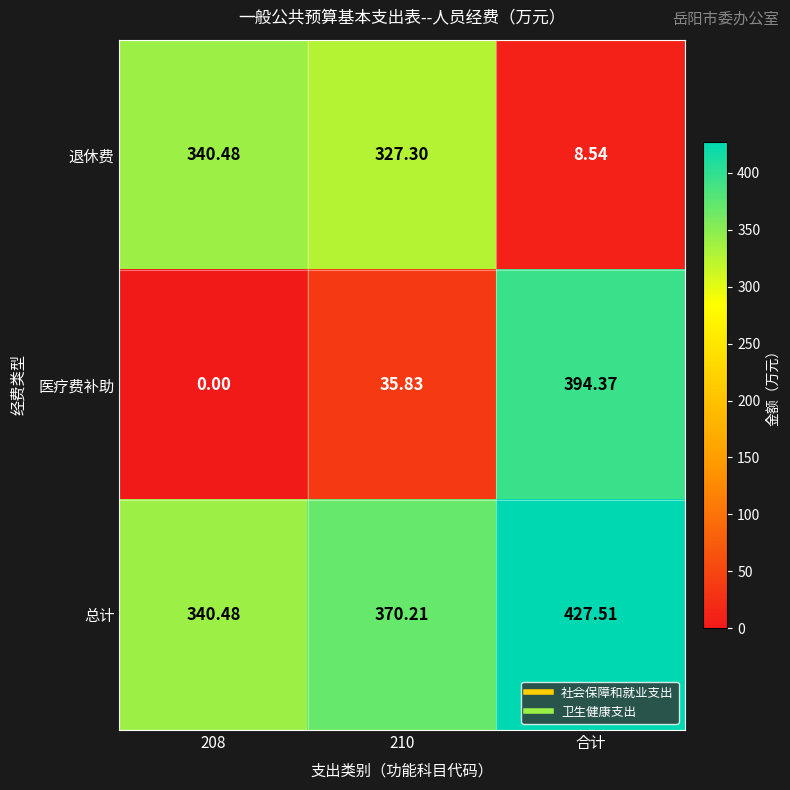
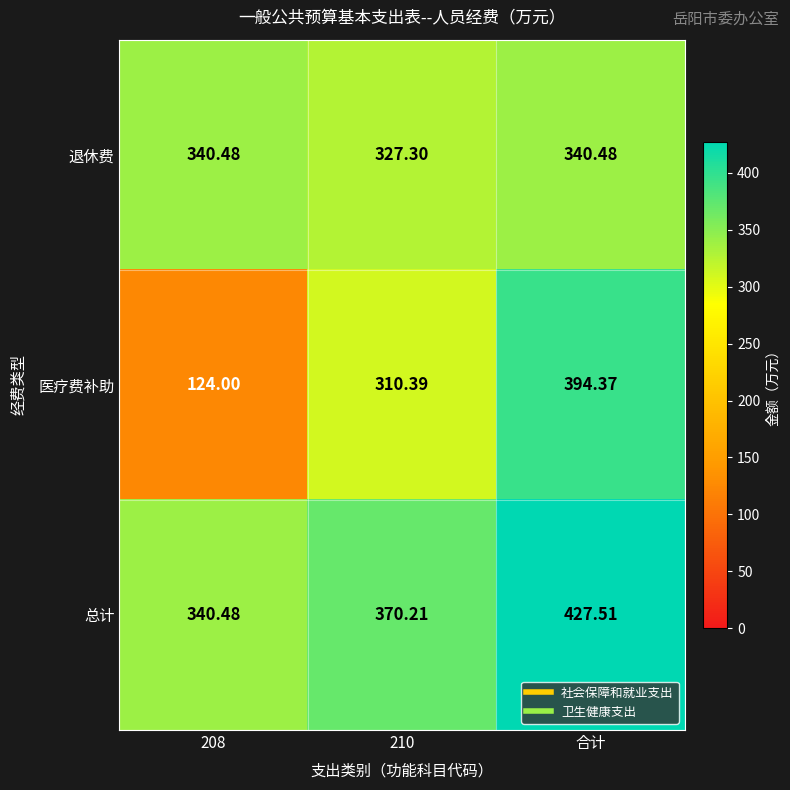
  {
    "退休费": {
      "208": 340.48,
      "210": 327.30,
-     "合计": 8.54
+     "合计": 340.48
    },
    "医疗费补助": {
-     "208": 0.00,
-     "210": 35.83,
+     "208": 124.00,
+     "210": 310.39,
      "合计": 394.37
    },
    "总计": {
      "208": 340.48,
      "210": 370.21,
      "合计": 427.51
    }
  }
